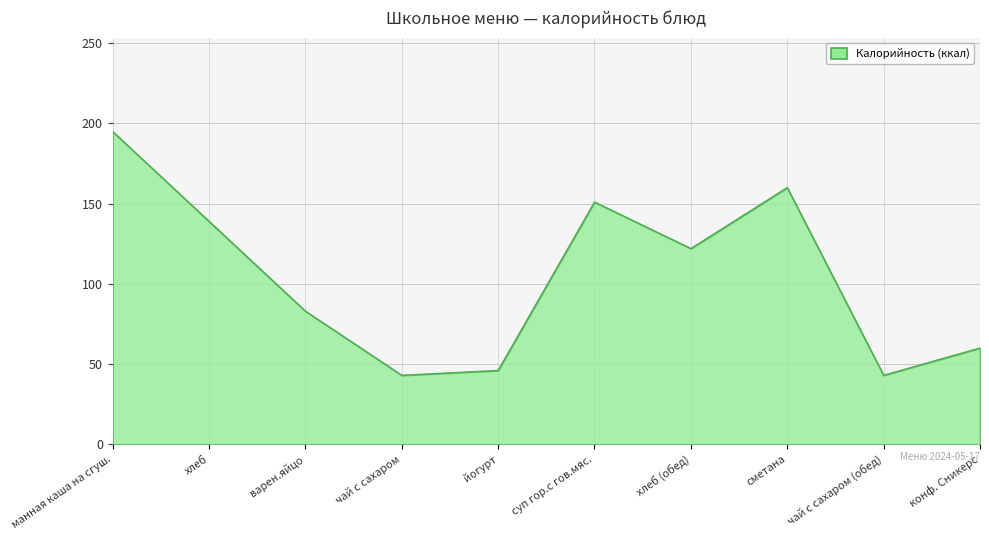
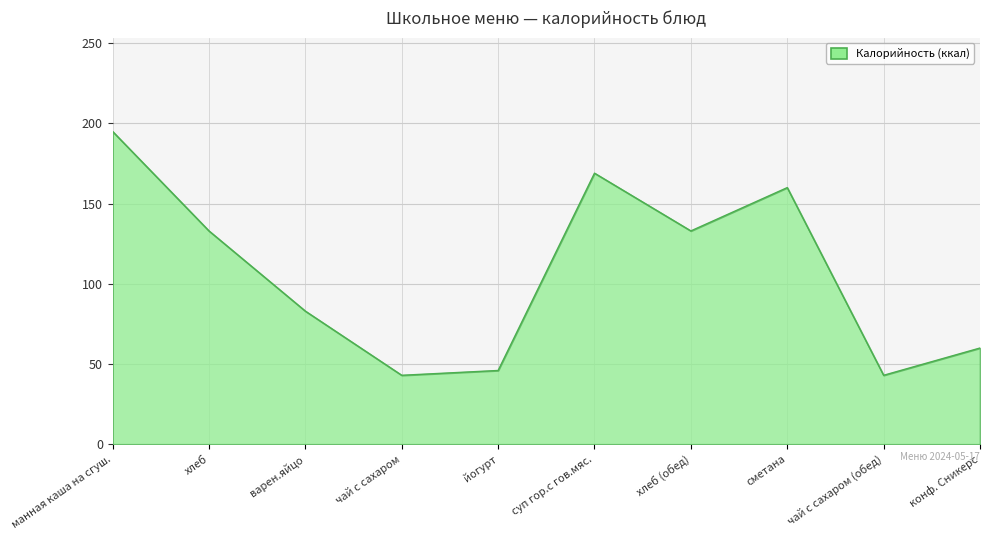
  {
    "манная каша на сгуш.": 195,
-   "хлеб": 139,
+   "хлеб": 133,
    "варен.яйцо": 83,
    "чай с сахаром": 43,
    "йогурт": 46,
-   "суп гор.с гов.мяс.": 151,
-   "хлеб (обед)": 122,
+   "суп гор.с гов.мяс.": 169,
+   "хлеб (обед)": 133,
    "сметана": 160,
    "чай с сахаром (обед)": 43,
    "конф. Сникерс": 60
  }
